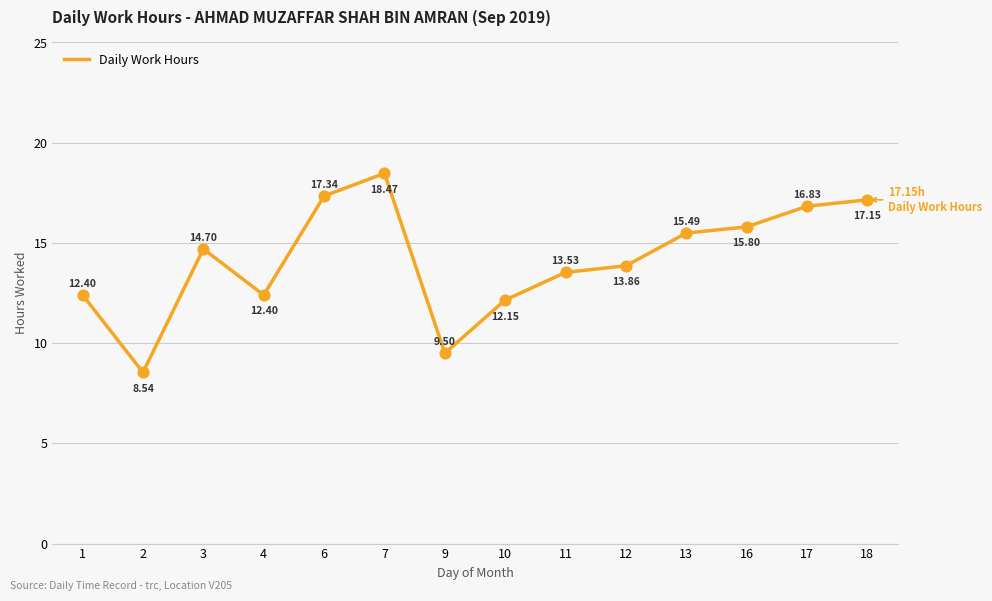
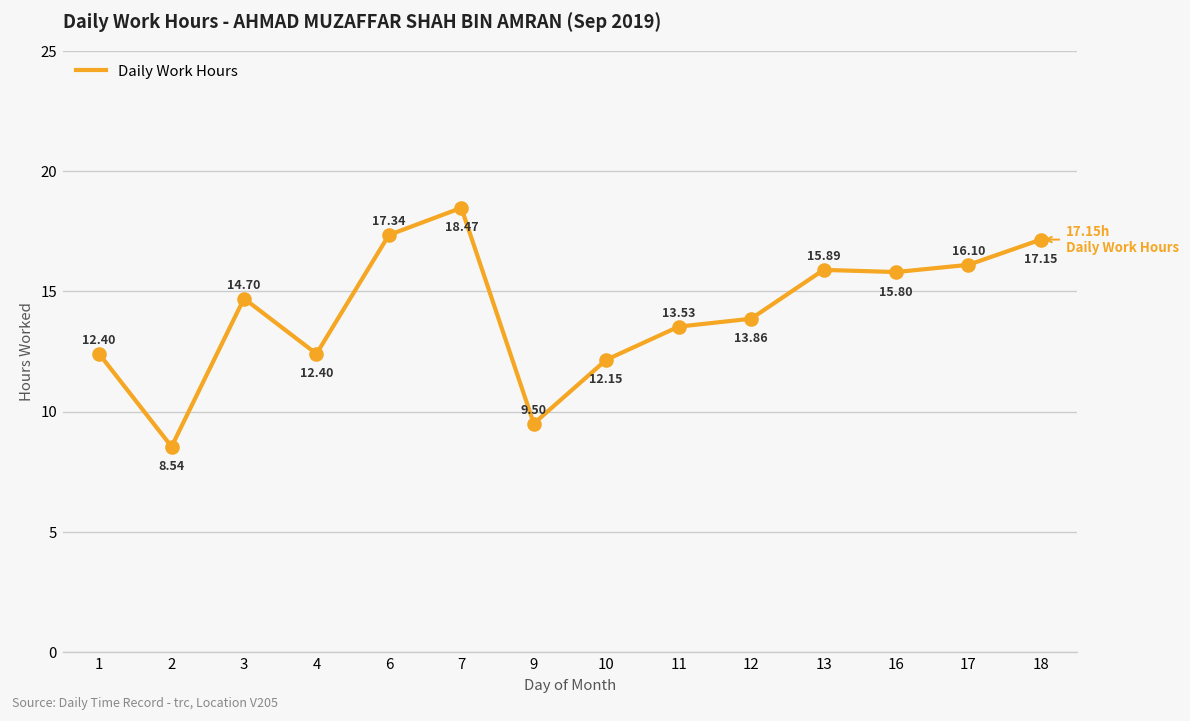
  {
    "1": 12.40,
    "2": 8.54,
    "3": 14.70,
    "4": 12.40,
    "6": 17.34,
    "7": 18.47,
    "9": 9.50,
    "10": 12.15,
    "11": 13.53,
    "12": 13.86,
-   "13": 15.49,
+   "13": 15.89,
    "16": 15.80,
-   "17": 16.83,
+   "17": 16.10,
    "18": 17.15
  }
